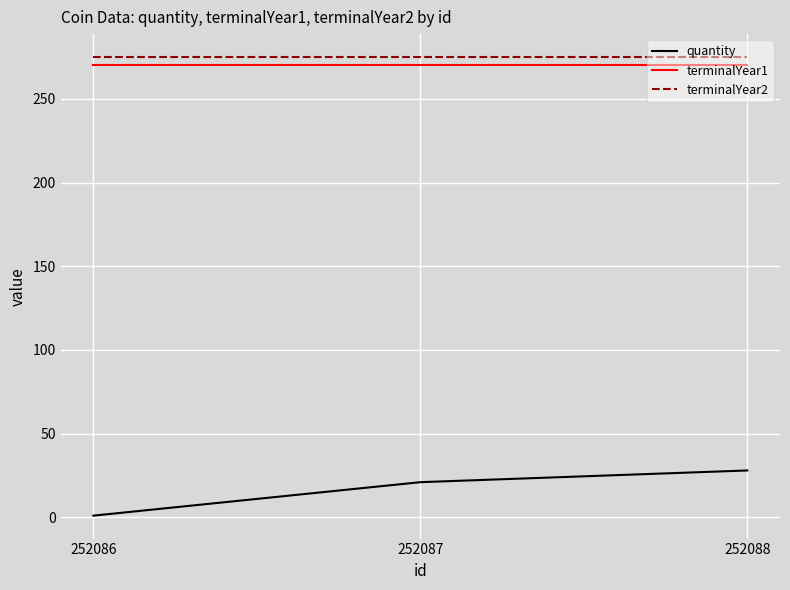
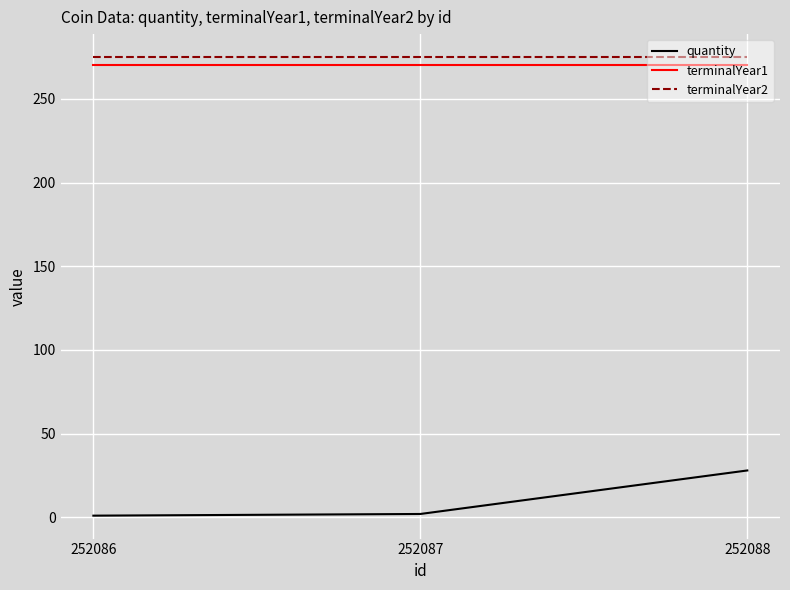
  {
    "quantity": {
      "252086": 1,
-     "252087": 21,
+     "252087": 2,
      "252088": 28
    },
    "terminalYear1": {
      "252086": 270,
      "252087": 270
    },
    "terminalYear2": {
      "252086": 275,
      "252087": 275
    }
  }
